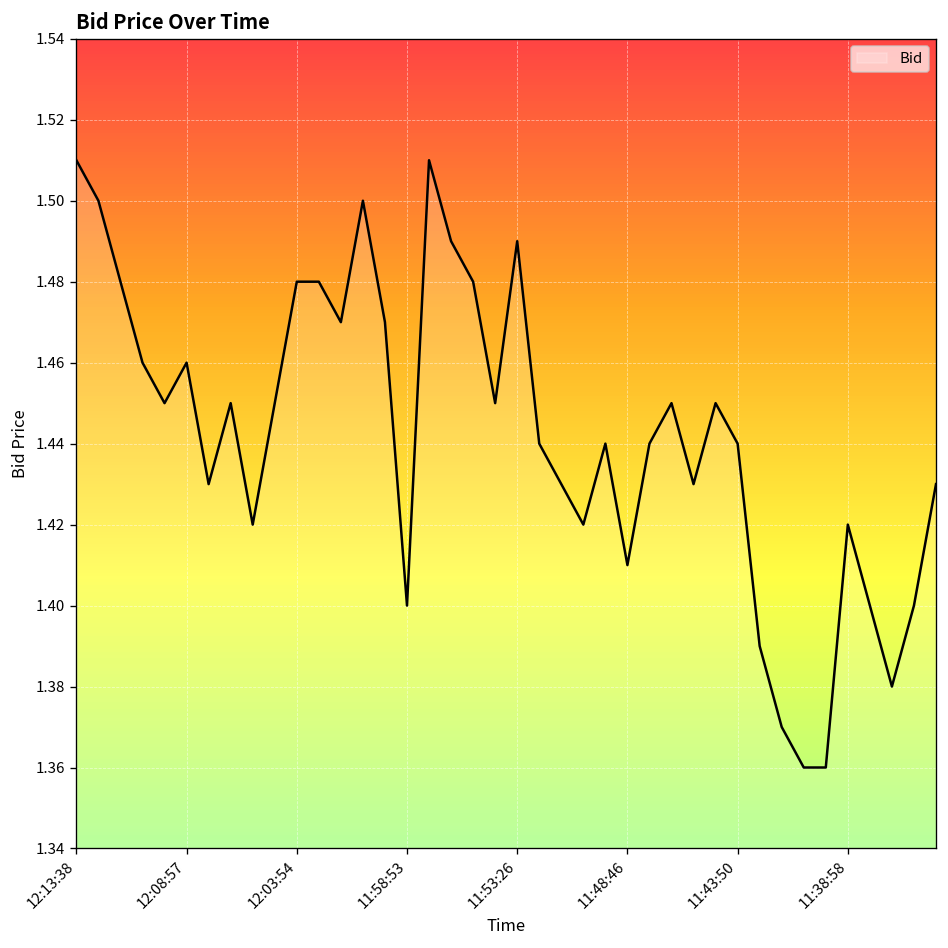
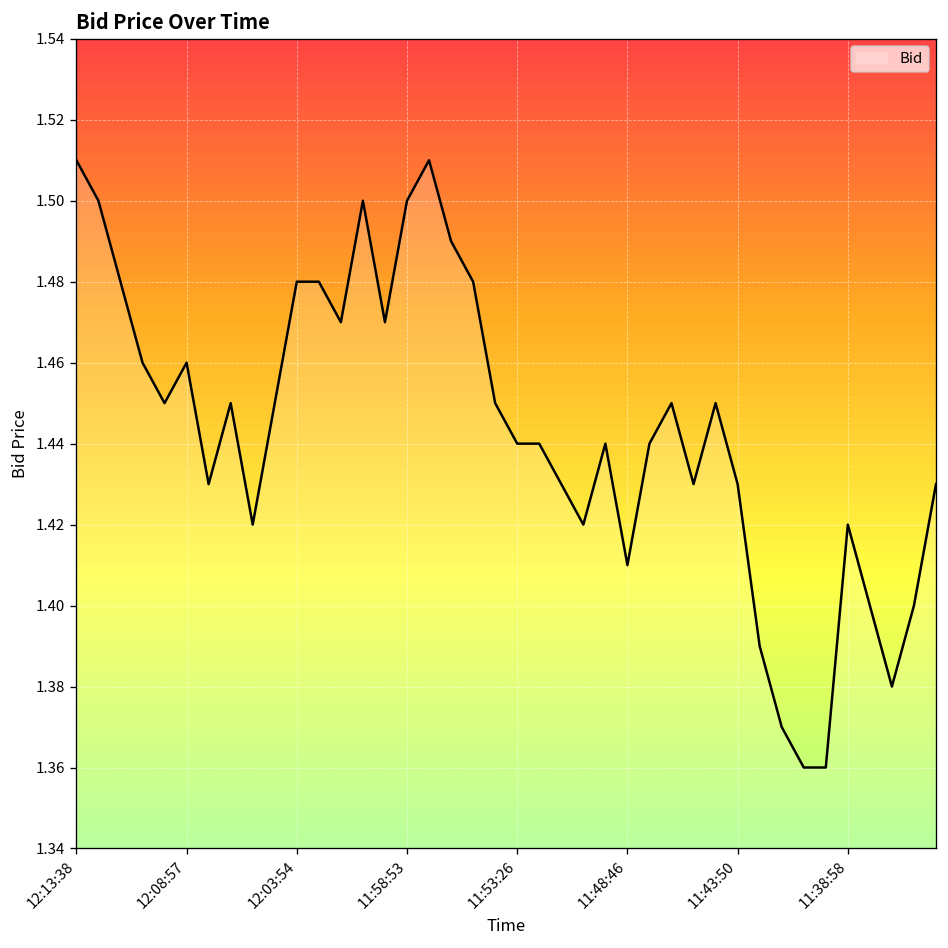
  {
    "12:13:38": 1.51,
    "12:08:57": 1.46,
    "12:03:54": 1.48,
-   "11:58:53": 1.4,
-   "11:53:26": 1.49,
+   "11:58:53": 1.5,
+   "11:53:26": 1.44,
    "11:48:46": 1.41,
-   "11:43:50": 1.44,
+   "11:43:50": 1.43,
    "11:38:58": 1.42
  }
